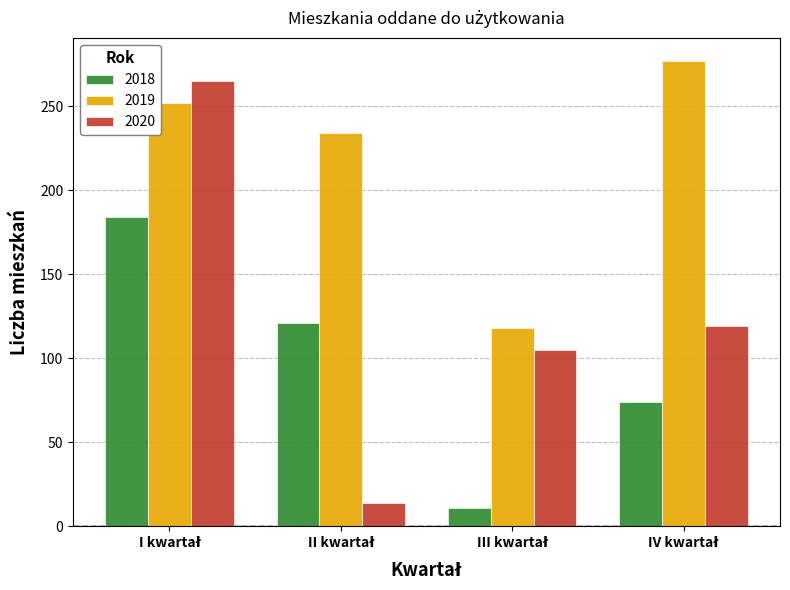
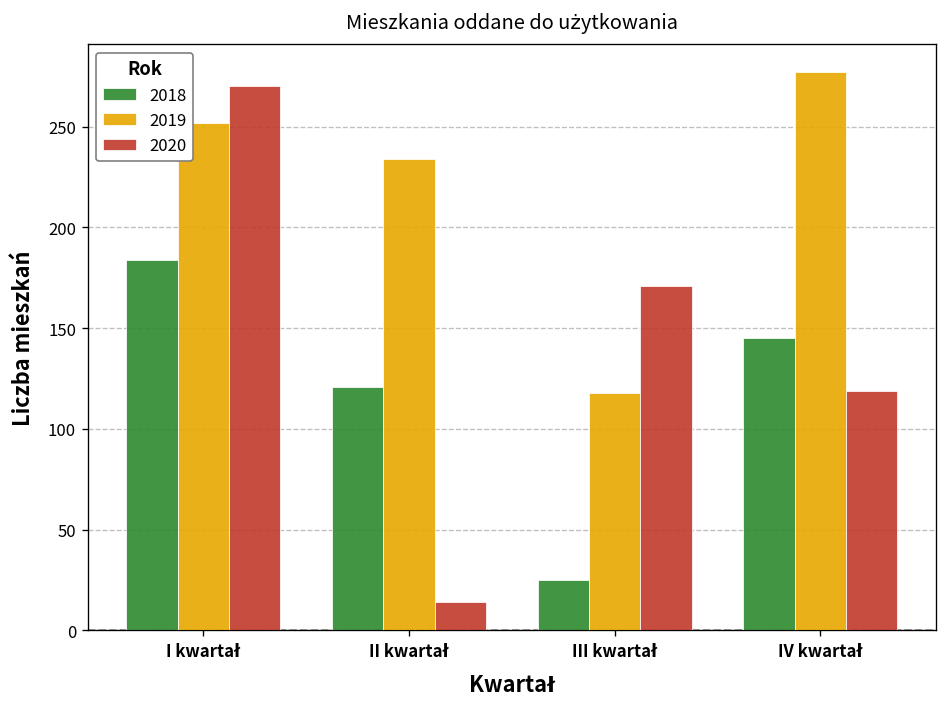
  {
    "2018": {
      "I kwartał": 184,
      "II kwartał": 121,
-     "III kwartał": 11,
-     "IV kwartał": 74
+     "III kwartał": 25,
+     "IV kwartał": 145
    },
    "2019": {
      "I kwartał": 252,
      "II kwartał": 234,
      "III kwartał": 118,
      "IV kwartał": 277
    },
    "2020": {
-     "I kwartał": 265,
+     "I kwartał": 270,
      "II kwartał": 14,
-     "III kwartał": 105,
+     "III kwartał": 171,
      "IV kwartał": 119
    }
  }
